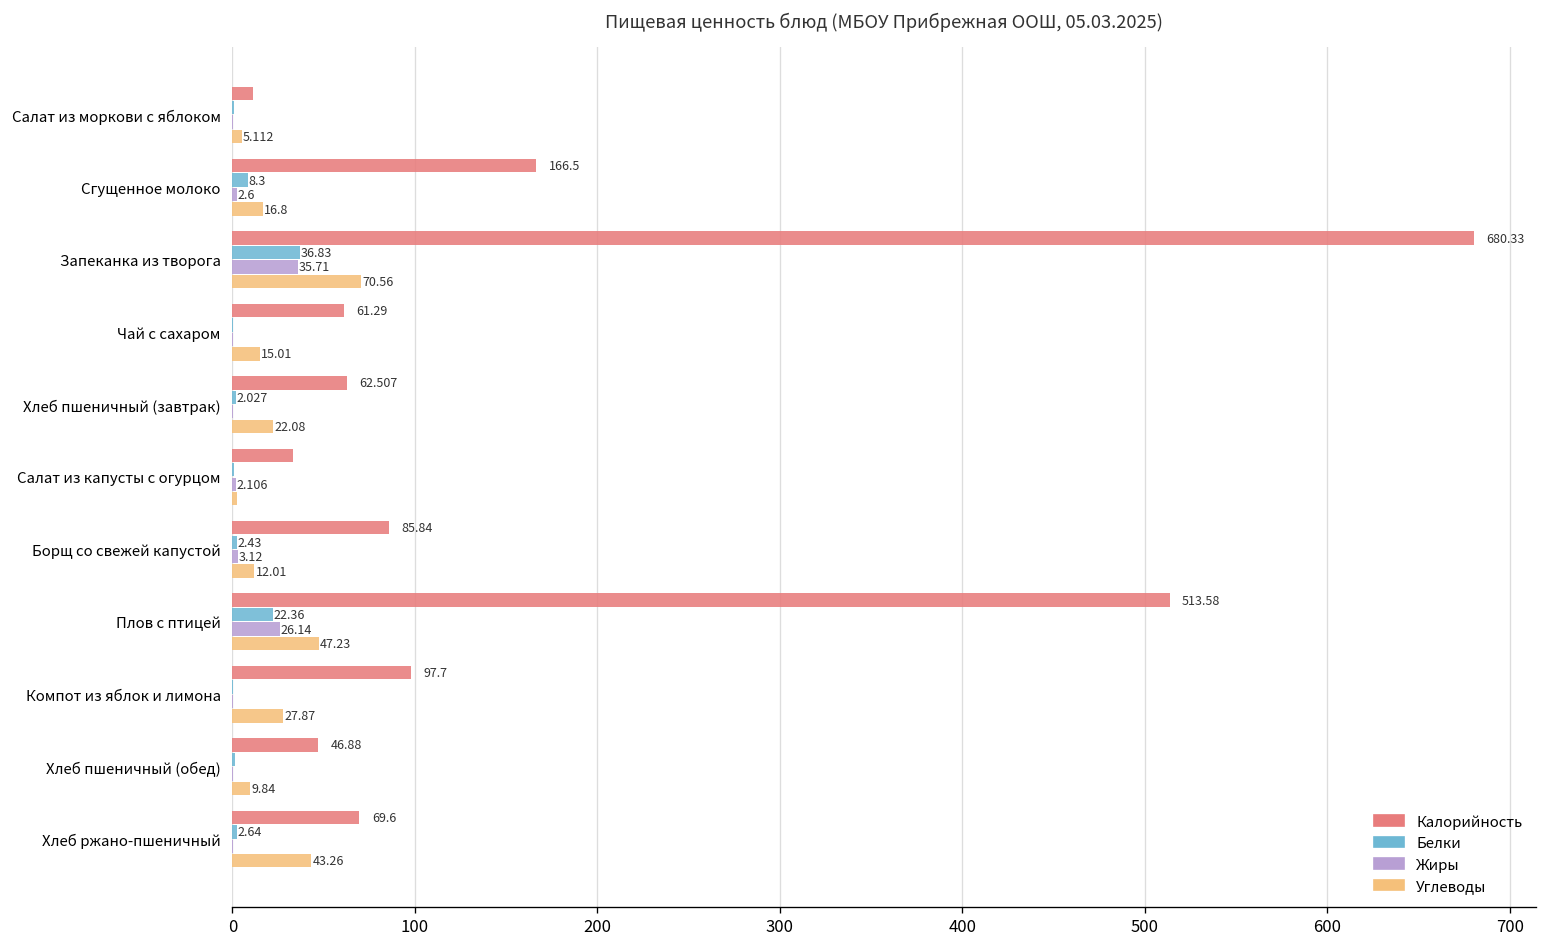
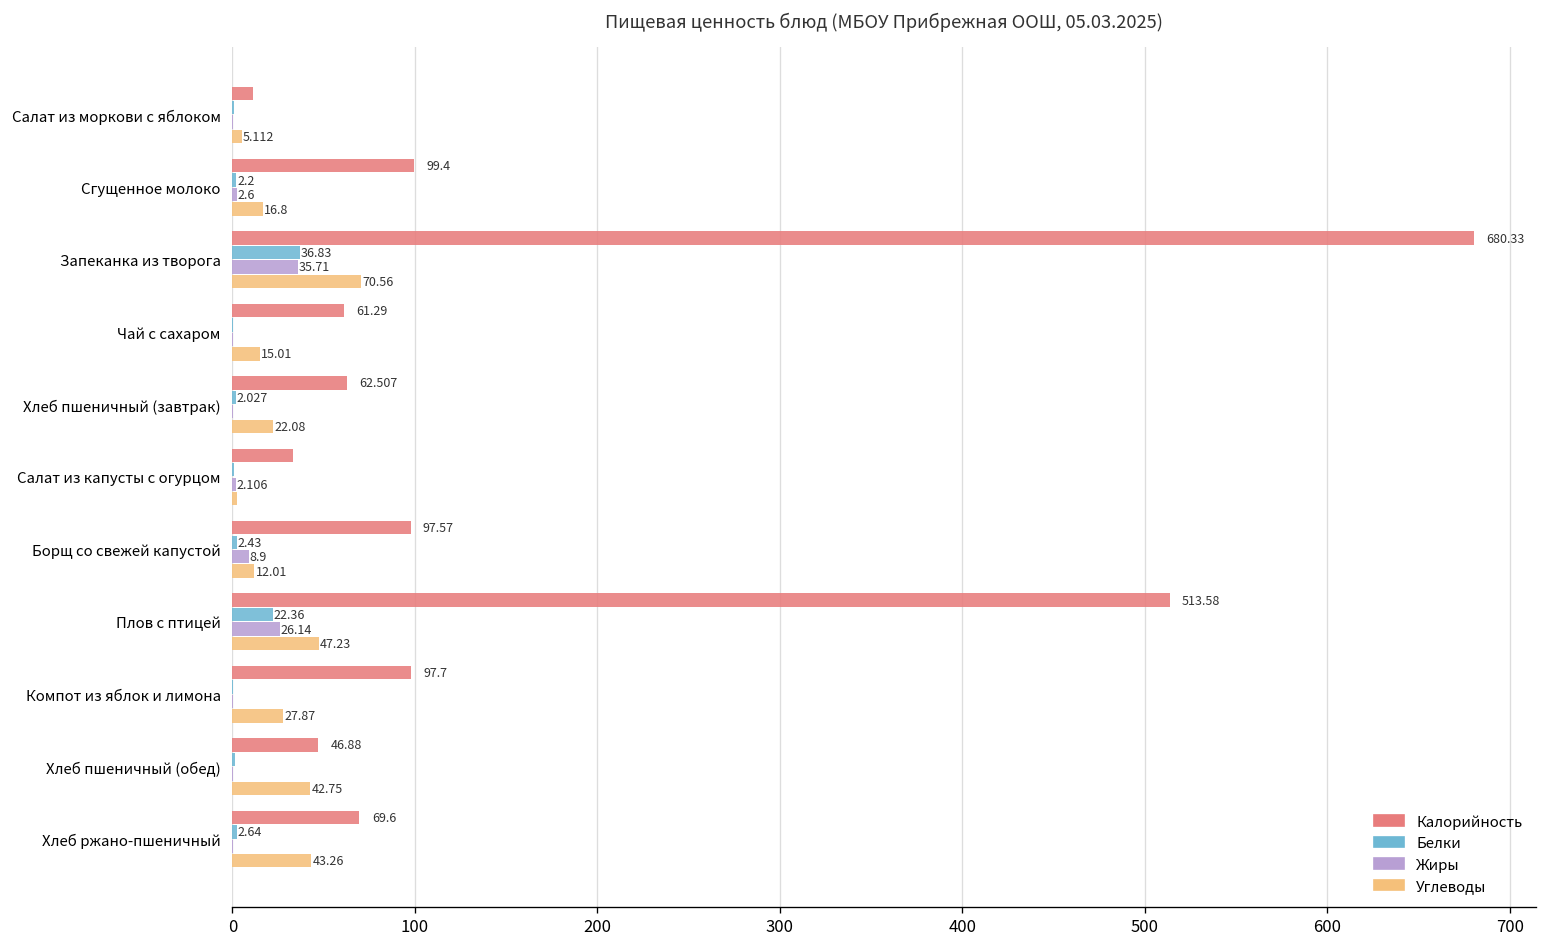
  {
    "Калорийность": {
-     "Сгущенное молоко": 166.5,
+     "Сгущенное молоко": 99.4,
      "Запеканка из творога": 680.33,
      "Чай с сахаром": 61.29,
      "Хлеб пшеничный (завтрак)": 62.507,
-     "Борщ со свежей капустой": 85.84,
+     "Борщ со свежей капустой": 97.57,
      "Плов с птицей": 513.58,
      "Компот из яблок и лимона": 97.7,
      "Хлеб пшеничный (обед)": 46.88,
      "Хлеб ржано-пшеничный": 69.6
    },
    "Белки": {
-     "Сгущенное молоко": 8.3,
+     "Сгущенное молоко": 2.2,
      "Запеканка из творога": 36.83,
      "Хлеб пшеничный (завтрак)": 2.027,
      "Борщ со свежей капустой": 2.43,
      "Плов с птицей": 22.36,
      "Хлеб ржано-пшеничный": 2.64
    },
    "Жиры": {
      "Сгущенное молоко": 2.6,
      "Запеканка из творога": 35.71,
      "Салат из капусты с огурцом": 2.106,
-     "Борщ со свежей капустой": 3.12,
+     "Борщ со свежей капустой": 8.9,
      "Плов с птицей": 26.14
    },
    "Углеводы": {
      "Салат из моркови с яблоком": 5.112,
      "Сгущенное молоко": 16.8,
      "Запеканка из творога": 70.56,
      "Чай с сахаром": 15.01,
      "Хлеб пшеничный (завтрак)": 22.08,
      "Борщ со свежей капустой": 12.01,
      "Плов с птицей": 47.23,
      "Компот из яблок и лимона": 27.87,
-     "Хлеб пшеничный (обед)": 9.84,
+     "Хлеб пшеничный (обед)": 42.75,
      "Хлеб ржано-пшеничный": 43.26
    }
  }
